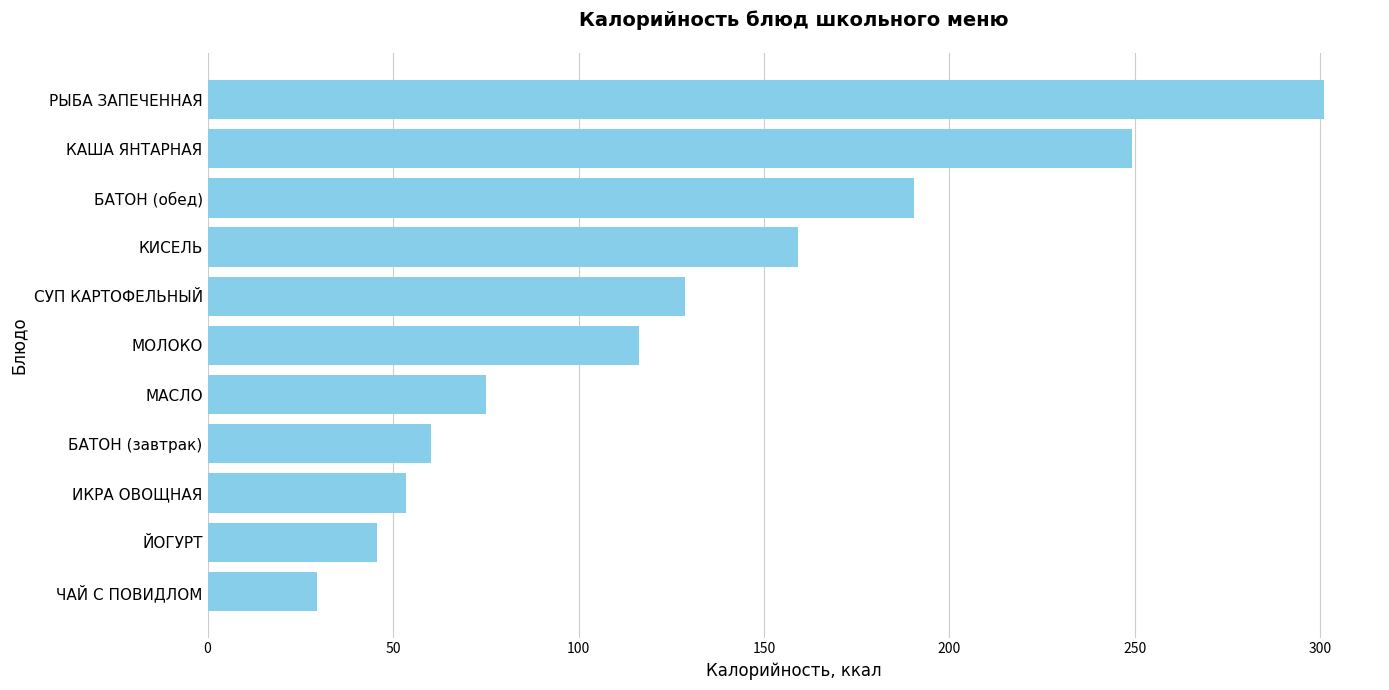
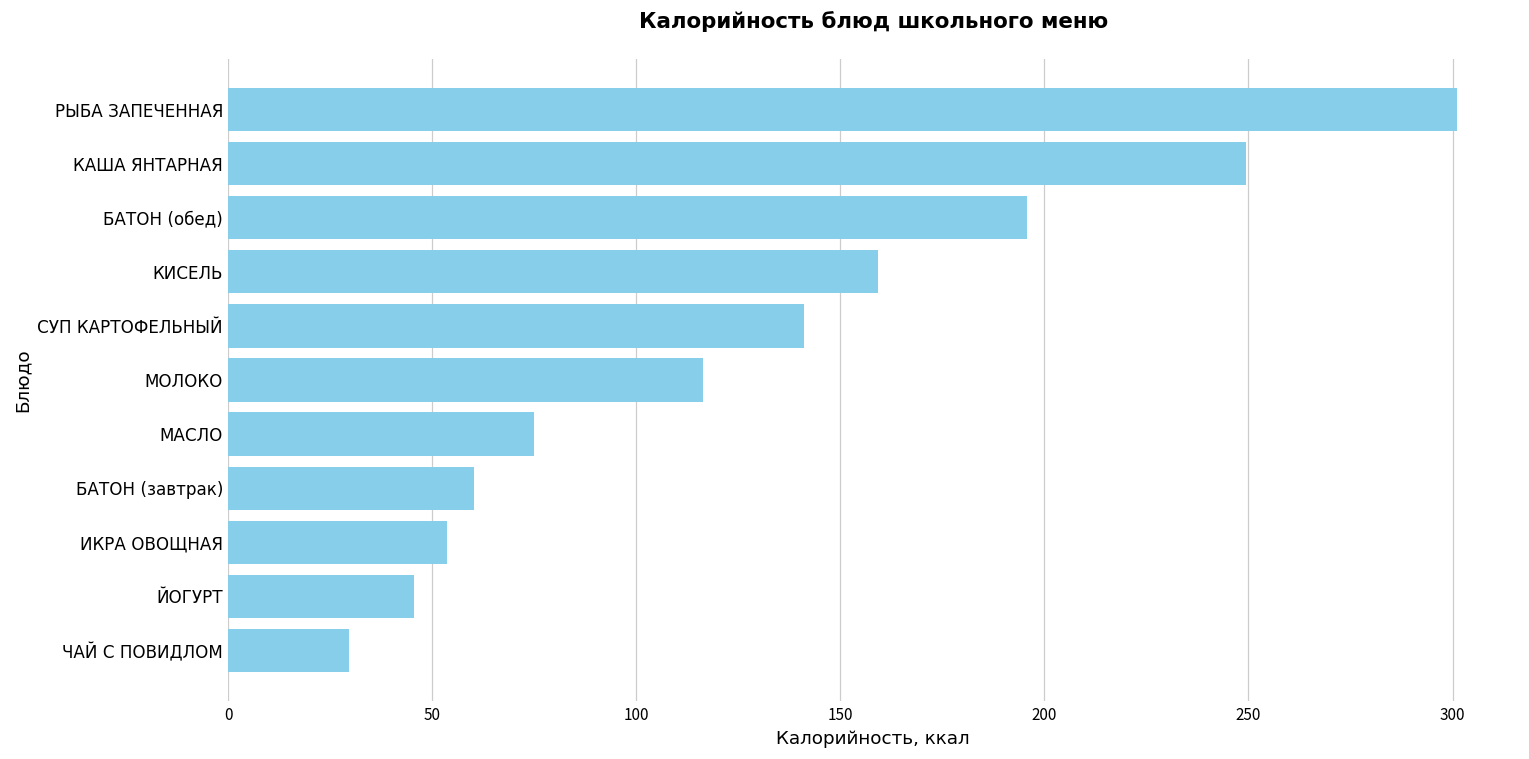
  {
    "РЫБА ЗАПЕЧЕННАЯ": 301,
    "КАША ЯНТАРНАЯ": 249,
-   "БАТОН (обед)": 191,
+   "БАТОН (обед)": 196,
    "КИСЕЛЬ": 159,
-   "СУП КАРТОФЕЛЬНЫЙ": 129,
+   "СУП КАРТОФЕЛЬНЫЙ": 141,
    "МОЛОКО": 116,
    "МАСЛО": 75,
    "БАТОН (завтрак)": 60,
    "ИКРА ОВОЩНАЯ": 54,
    "ЙОГУРТ": 46,
    "ЧАЙ С ПОВИДЛОМ": 30
  }
